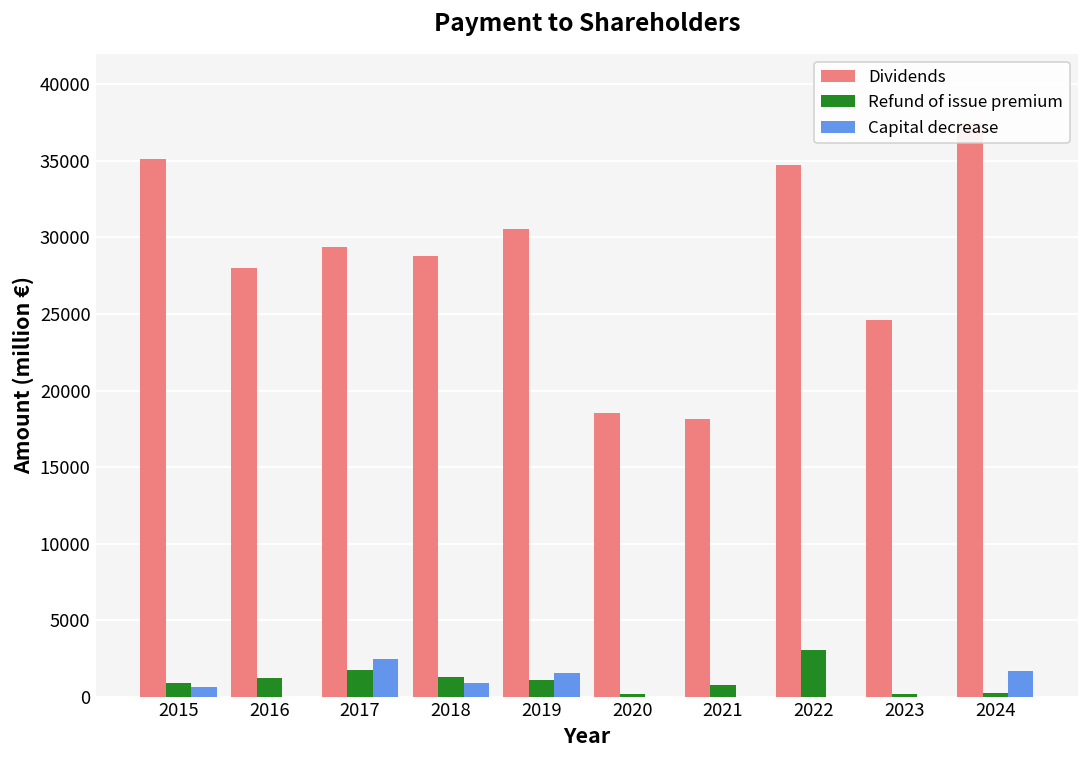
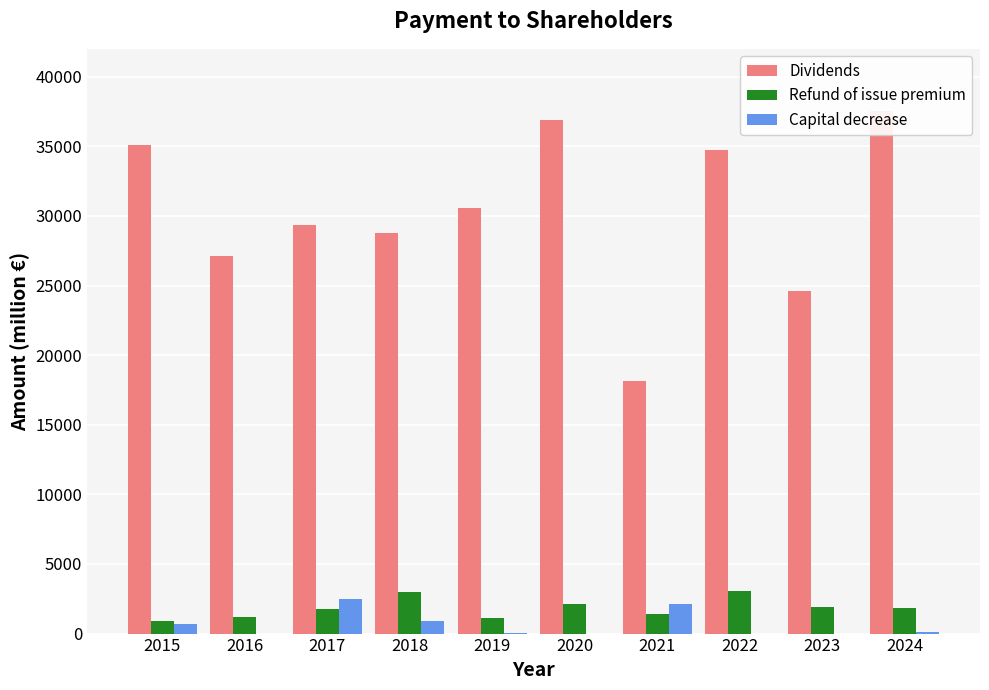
  {
    "Dividends": {
      "2015": 35100,
-     "2016": 28000,
+     "2016": 27100,
      "2017": 29300,
      "2018": 28800,
      "2019": 30500,
-     "2020": 18500,
+     "2020": 36900,
      "2021": 18100,
      "2022": 34700,
      "2023": 24600
    },
    "Refund of issue premium": {
      "2015": 900,
      "2016": 1200,
      "2017": 1800,
-     "2018": 1300,
+     "2018": 3000,
      "2019": 1100,
-     "2020": 200,
-     "2021": 800,
+     "2020": 2100,
+     "2021": 1400,
      "2022": 3100,
-     "2023": 200,
-     "2024": 300
+     "2023": 1900,
+     "2024": 1800
    },
    "Capital decrease": {
      "2015": 700,
      "2016": 0,
      "2017": 2500,
      "2018": 900,
-     "2019": 1600,
+     "2019": 100,
      "2020": 0,
-     "2021": 0,
+     "2021": 2100,
      "2023": 0,
-     "2024": 1700
+     "2024": 100
    }
  }
